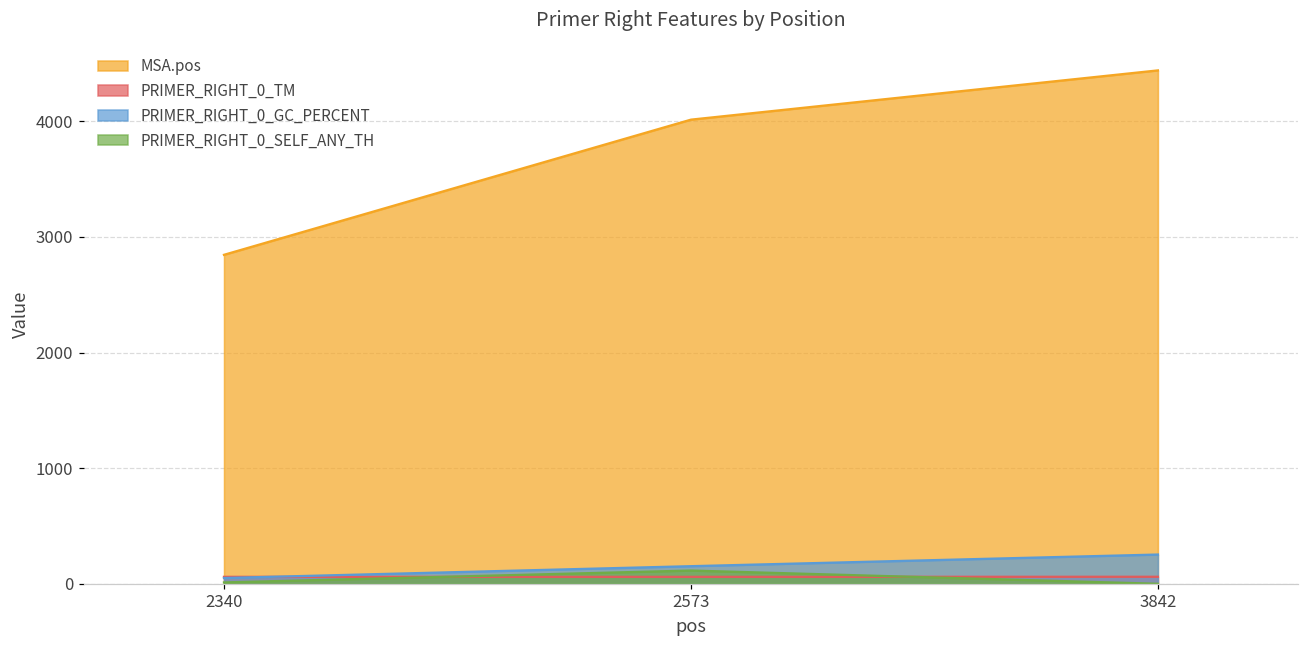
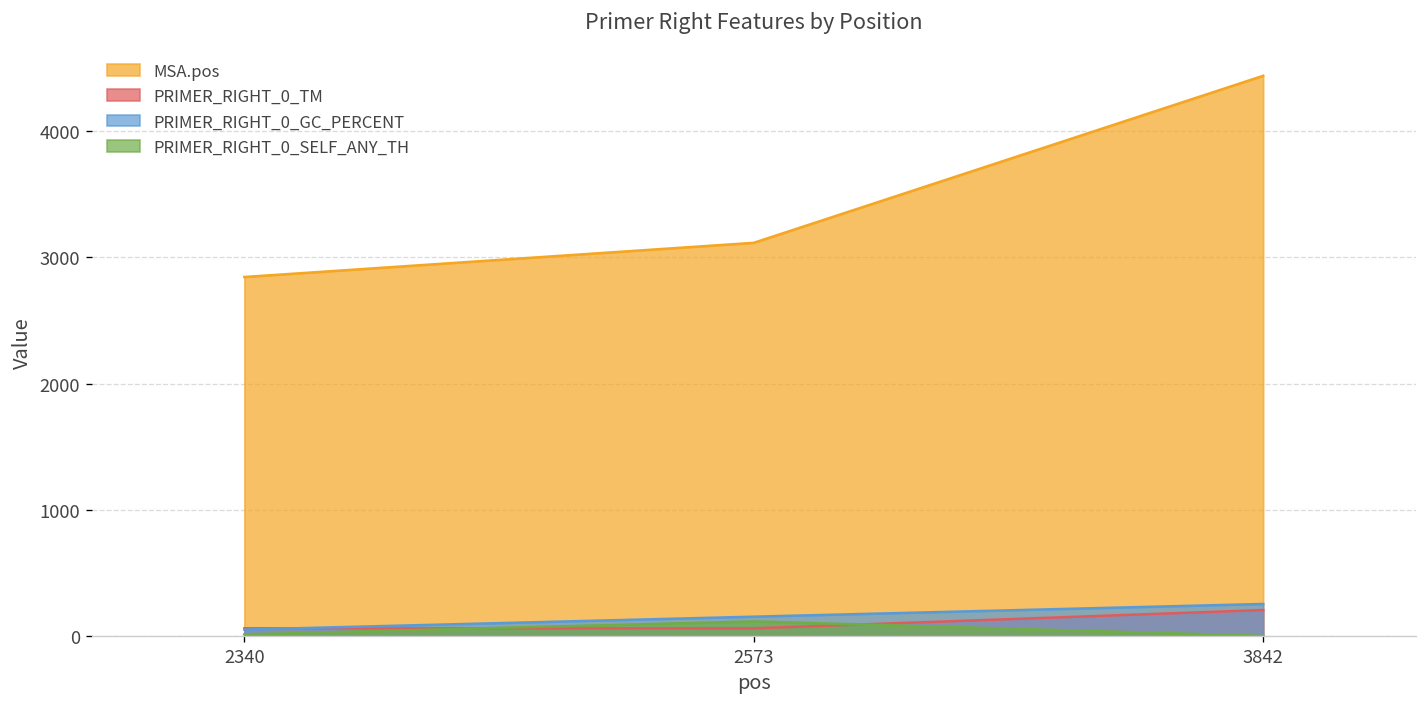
  {
    "MSA.pos": {
      "2340": 2850,
-     "2573": 4010,
+     "2573": 3120,
      "3842": 4440
    },
    "PRIMER_RIGHT_0_TM": {
      "2573": 60,
-     "3842": 60
+     "3842": 200
    },
    "PRIMER_RIGHT_0_GC_PERCENT": {
      "2573": 150,
      "3842": 250
    },
    "PRIMER_RIGHT_0_SELF_ANY_TH": {
      "2340": 10,
      "2573": 110,
      "3842": 0
    }
  }
